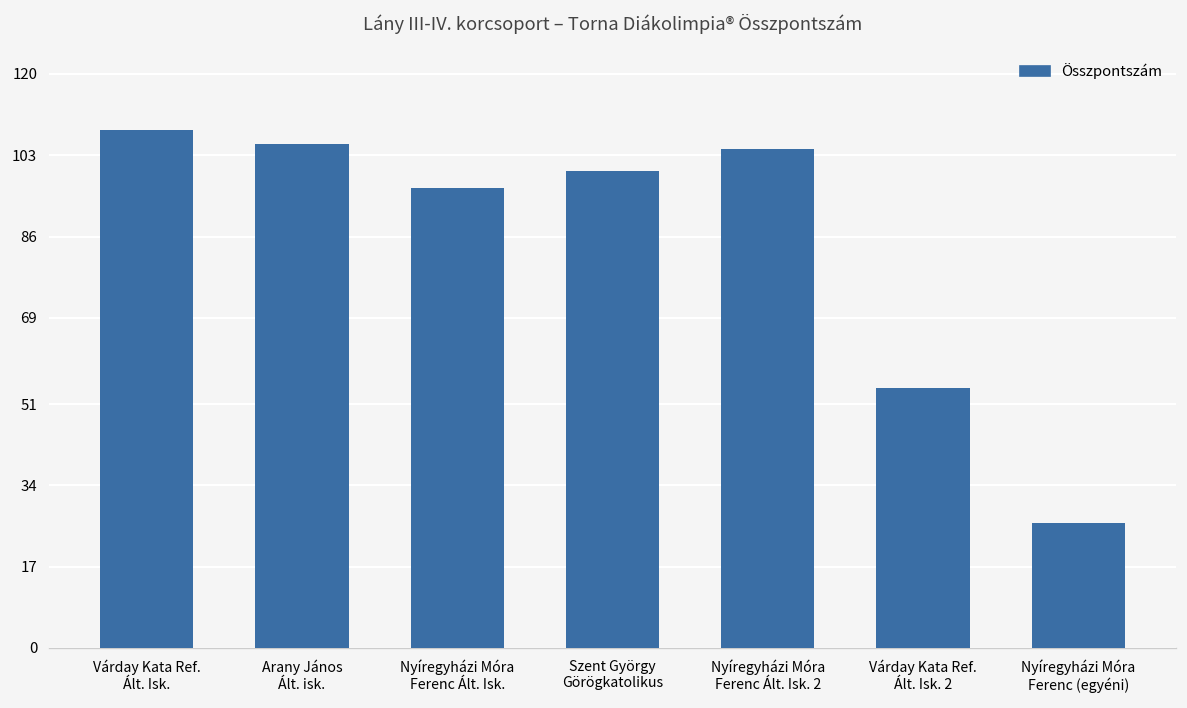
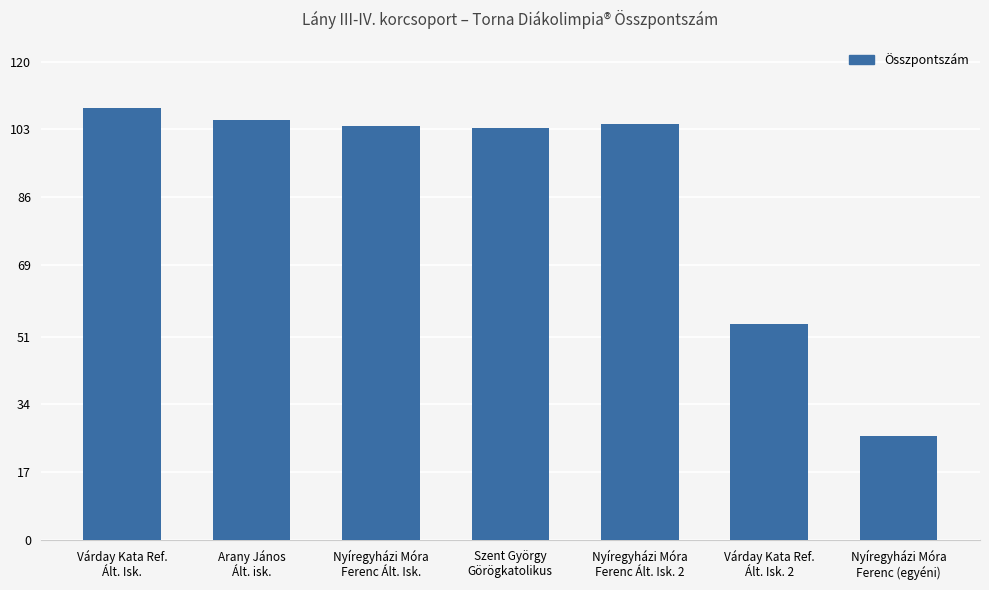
  {
    "Várday Kata Ref. Ált. Isk.": 108,
    "Arany János Ált. isk.": 105,
-   "Nyíregyházi Móra Ferenc Ált. Isk.": 96,
-   "Szent György Görögkatolikus": 100,
+   "Nyíregyházi Móra Ferenc Ált. Isk.": 104,
+   "Szent György Görögkatolikus": 103,
    "Nyíregyházi Móra Ferenc Ált. Isk. 2": 104,
    "Várday Kata Ref. Ált. Isk. 2": 54,
    "Nyíregyházi Móra Ferenc (egyéni)": 26
  }
